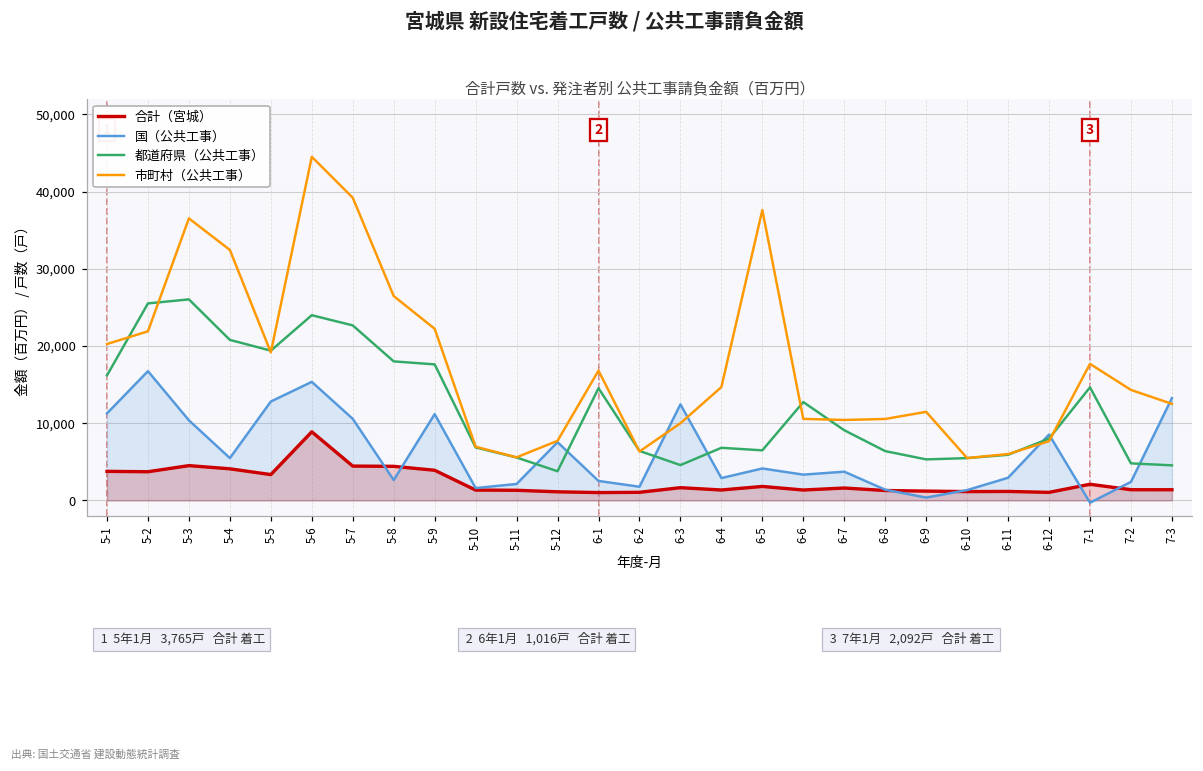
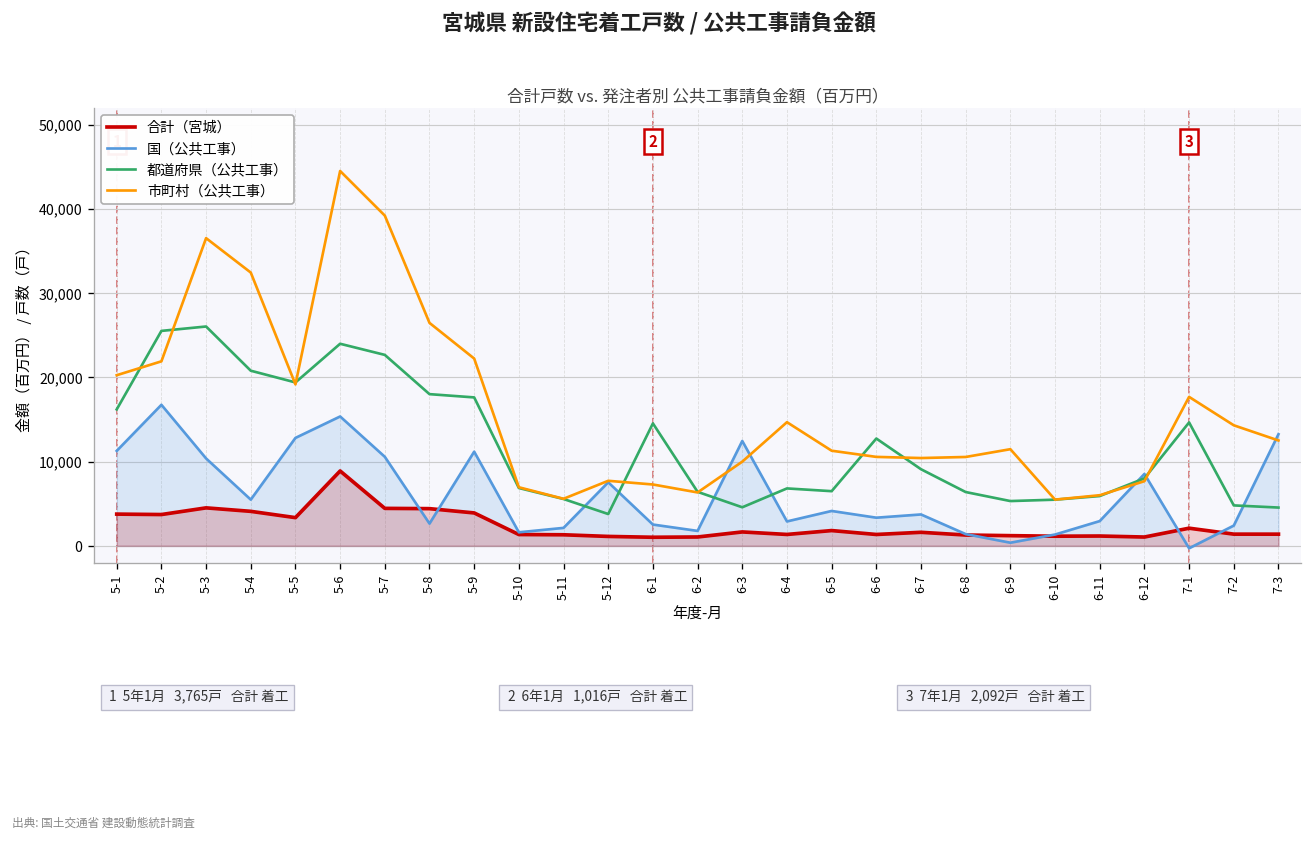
  {
    "合計（宮城）": {
      "5-1": "4,000",
      "5-2": "4,000",
      "5-3": "5,000",
      "5-4": "4,000",
      "5-5": "3,000",
      "5-6": "9,000",
      "5-7": "4,000",
      "5-8": "4,000",
      "5-9": "4,000",
      "5-11": "1,000",
      "5-12": "1,000",
      "6-1": "1,000",
      "6-2": "1,000",
      "6-3": "2,000",
      "6-4": "1,000",
      "6-5": "2,000",
      "6-6": "1,000",
      "6-7": "2,000",
      "6-9": "1,000",
      "6-11": "1,000",
      "6-12": "1,000",
      "7-1": "2,000",
      "7-2": "1,000",
      "7-3": "1,000"
    },
    "都道府県（公共工事）": {
      "5-1": "16,000",
      "5-2": "26,000",
      "5-3": "26,000",
      "5-4": "21,000",
      "5-6": "24,000",
      "5-7": "23,000",
      "5-8": "18,000",
      "5-9": "18,000",
      "5-12": "4,000",
      "6-1": "15,000",
      "6-3": "5,000",
      "6-4": "7,000",
      "6-5": "6,000",
      "6-6": "13,000",
      "6-7": "9,000",
      "6-8": "6,000",
      "6-9": "5,000",
      "7-1": "15,000",
      "7-2": "5,000",
      "7-3": "5,000"
    },
    "市町村（公共工事）": {
      "5-1": "20,000",
      "5-2": "22,000",
      "5-3": "37,000",
      "5-4": "32,000",
      "5-6": "45,000",
      "5-7": "39,000",
      "5-8": "26,000",
      "5-9": "22,000",
-     "6-1": "17,000",
+     "6-1": "7,000",
      "6-3": "10,000",
      "6-4": "15,000",
-     "6-5": "38,000",
+     "6-5": "11,000",
      "6-6": "11,000",
      "6-7": "10,000",
      "6-8": "11,000",
      "6-9": "11,000",
      "7-1": "18,000",
      "7-2": "14,000",
      "7-3": "13,000"
    }
  }
